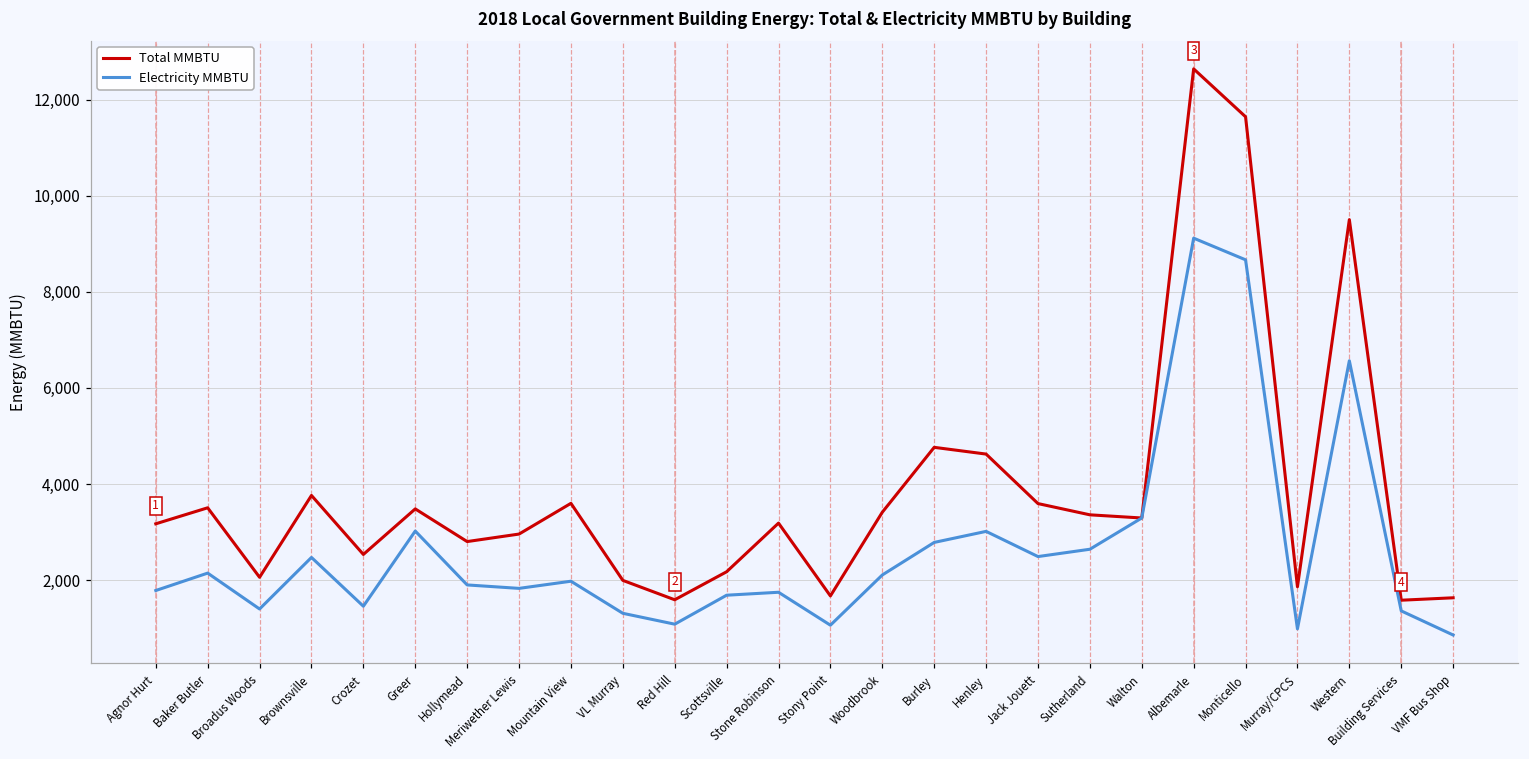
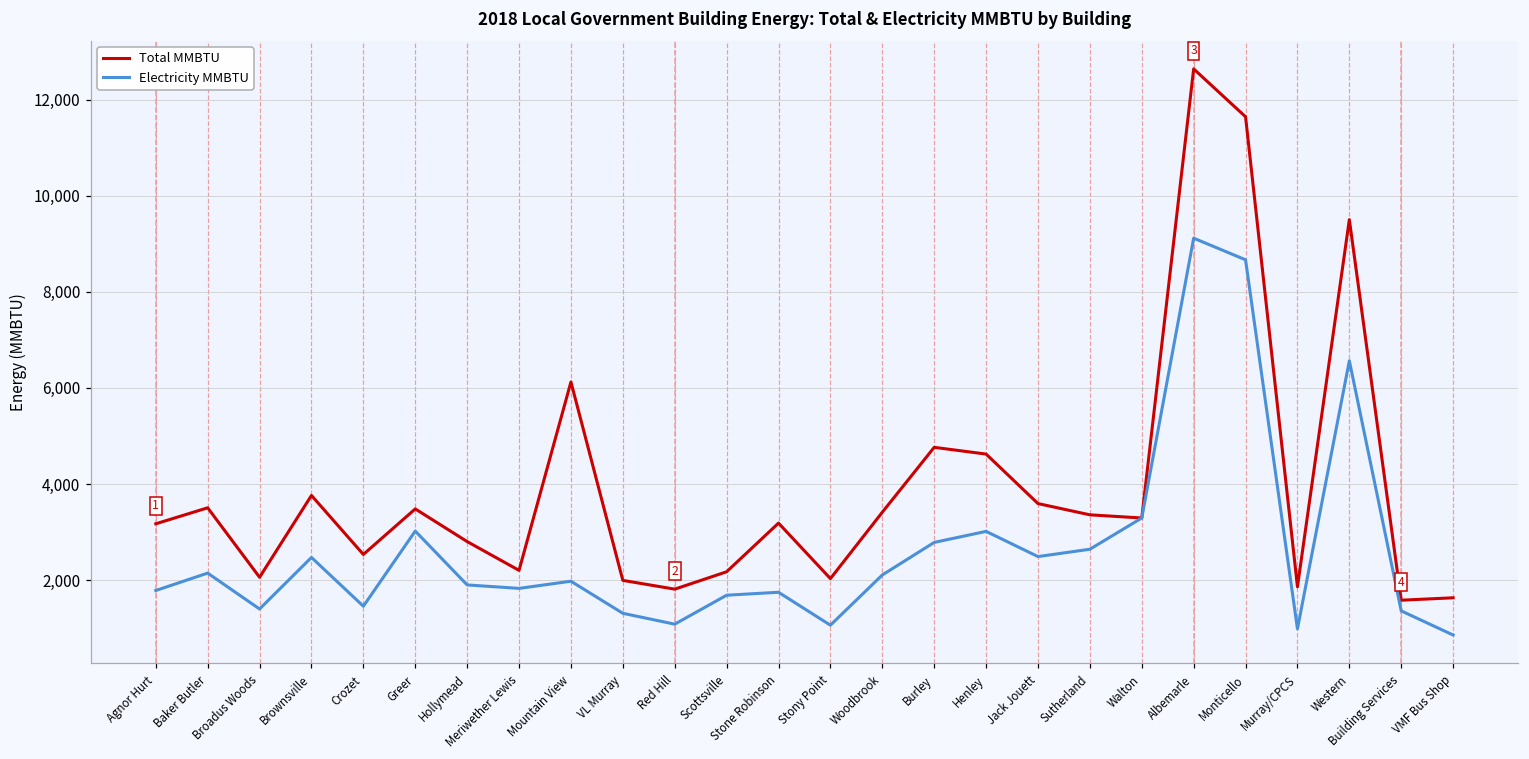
  {
    "Total MMBTU": {
      "Baker Butler": "3,500",
      "Broadus Woods": "2,100",
      "Brownsville": "3,800",
      "Crozet": "2,500",
      "Greer": "3,500",
      "Hollymead": "2,800",
-     "Meriwether Lewis": "3,000",
-     "Mountain View": "3,600",
+     "Meriwether Lewis": "2,200",
+     "Mountain View": "6,100",
      "VL Murray": "2,000",
-     "Red Hill": "1,600",
+     "Red Hill": "1,800",
      "Scottsville": "2,200",
      "Stone Robinson": "3,200",
-     "Stony Point": "1,700",
+     "Stony Point": "2,000",
      "Woodbrook": "3,400",
      "Burley": "4,800",
      "Henley": "4,600",
      "Jack Jouett": "3,600",
      "Sutherland": "3,400",
      "Monticello": "11,600",
      "Murray/CPCS": "1,900",
      "Western": "9,500",
      "VMF Bus Shop": "1,600"
    },
    "Electricity MMBTU": {
      "Agnor Hurt": "1,800",
      "Baker Butler": "2,100",
      "Broadus Woods": "1,400",
      "Brownsville": "2,500",
      "Crozet": "1,500",
      "Greer": "3,000",
      "Hollymead": "1,900",
      "Meriwether Lewis": "1,800",
      "Mountain View": "2,000",
      "VL Murray": "1,300",
      "Red Hill": "1,100",
      "Scottsville": "1,700",
      "Stone Robinson": "1,700",
      "Stony Point": "1,100",
      "Woodbrook": "2,100",
      "Burley": "2,800",
      "Henley": "3,000",
      "Jack Jouett": "2,500",
      "Sutherland": "2,600",
      "Albemarle": "9,100",
      "Monticello": "8,700",
      "Murray/CPCS": "1,000",
      "Western": "6,600",
      "Building Services": "1,400",
      "VMF Bus Shop": "900"
    }
  }
